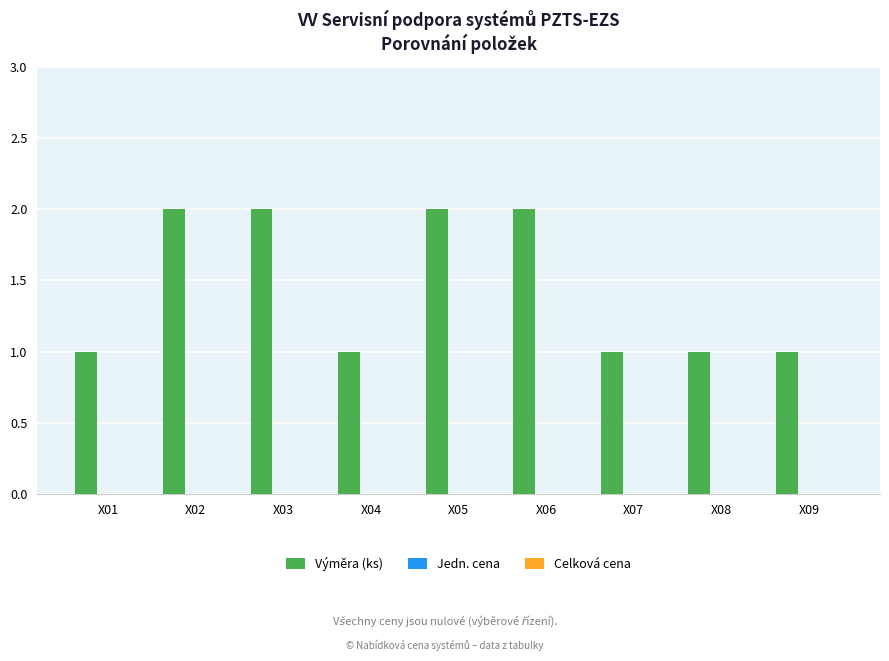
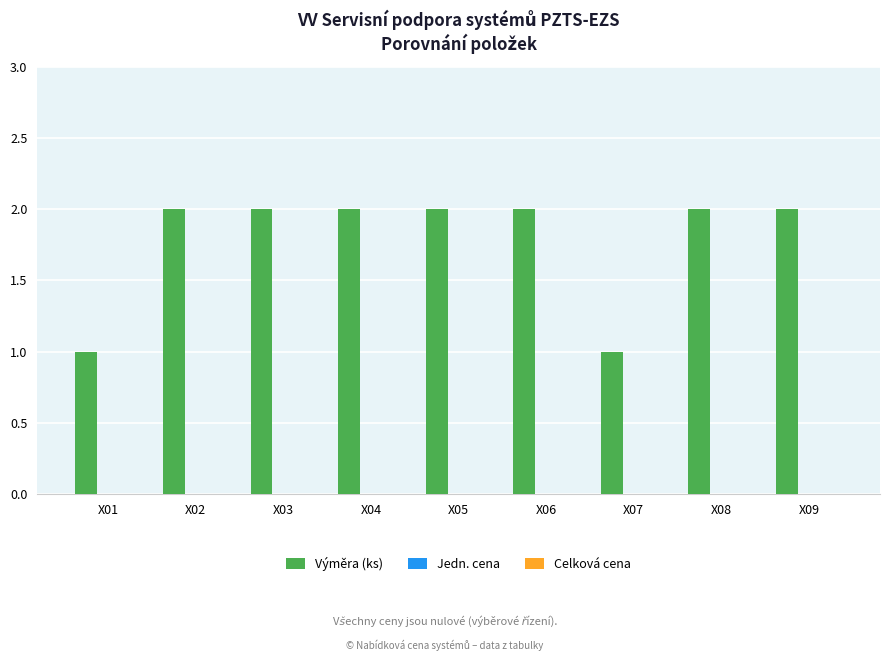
  {
    "Výměra (ks)": {
      "X01": 1,
      "X02": 2,
      "X03": 2,
-     "X04": 1,
+     "X04": 2,
      "X05": 2,
      "X06": 2,
      "X07": 1,
-     "X08": 1,
-     "X09": 1
+     "X08": 2,
+     "X09": 2
    },
    "Jedn. cena": {
      "X01": 0,
      "X02": 0,
      "X03": 0,
      "X04": 0,
      "X05": 0,
      "X06": 0,
      "X07": 0,
      "X08": 0,
      "X09": 0
    },
    "Celková cena": {
      "X01": 0,
      "X02": 0,
      "X03": 0,
      "X04": 0,
      "X05": 0,
      "X06": 0,
      "X07": 0,
      "X08": 0,
      "X09": 0
    }
  }
